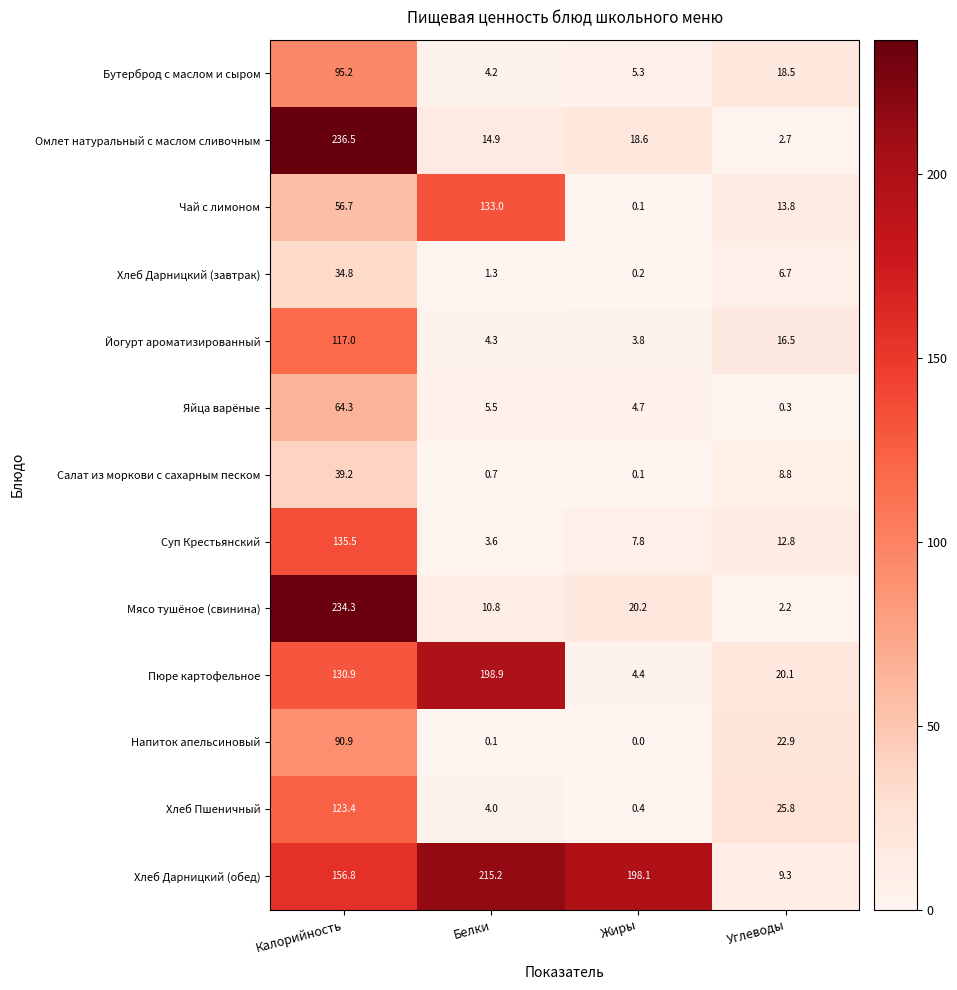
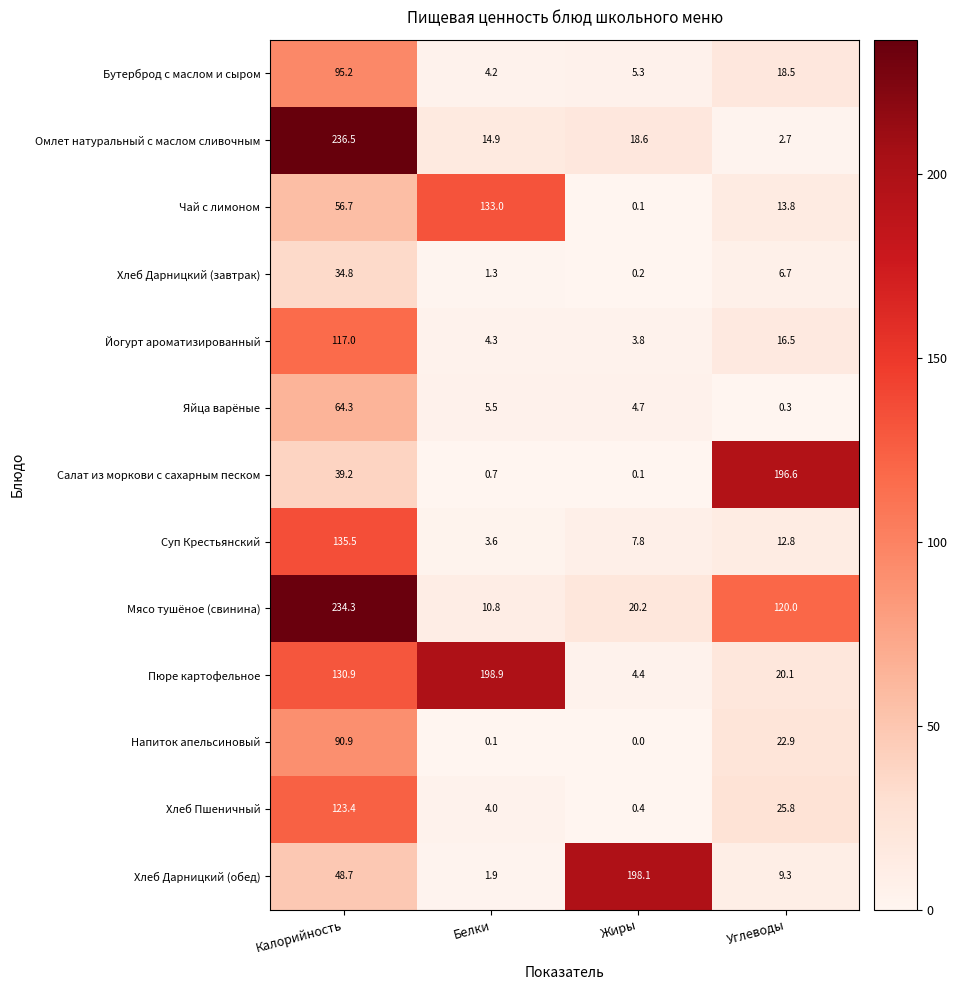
  {
    "Бутерброд с маслом и сыром": {
      "Калорийность": 95.2,
      "Белки": 4.2,
      "Жиры": 5.3,
      "Углеводы": 18.5
    },
    "Омлет натуральный с маслом сливочным": {
      "Калорийность": 236.5,
      "Белки": 14.9,
      "Жиры": 18.6,
      "Углеводы": 2.7
    },
    "Чай с лимоном": {
      "Калорийность": 56.7,
      "Белки": 133.0,
      "Жиры": 0.1,
      "Углеводы": 13.8
    },
    "Хлеб Дарницкий (завтрак)": {
      "Калорийность": 34.8,
      "Белки": 1.3,
      "Жиры": 0.2,
      "Углеводы": 6.7
    },
    "Йогурт ароматизированный": {
      "Калорийность": 117.0,
      "Белки": 4.3,
      "Жиры": 3.8,
      "Углеводы": 16.5
    },
    "Яйца варёные": {
      "Калорийность": 64.3,
      "Белки": 5.5,
      "Жиры": 4.7,
      "Углеводы": 0.3
    },
    "Салат из моркови с сахарным песком": {
      "Калорийность": 39.2,
      "Белки": 0.7,
      "Жиры": 0.1,
-     "Углеводы": 8.8
+     "Углеводы": 196.6
    },
    "Суп Крестьянский": {
      "Калорийность": 135.5,
      "Белки": 3.6,
      "Жиры": 7.8,
      "Углеводы": 12.8
    },
    "Мясо тушёное (свинина)": {
      "Калорийность": 234.3,
      "Белки": 10.8,
      "Жиры": 20.2,
-     "Углеводы": 2.2
+     "Углеводы": 120.0
    },
    "Пюре картофельное": {
      "Калорийность": 130.9,
      "Белки": 198.9,
      "Жиры": 4.4,
      "Углеводы": 20.1
    },
    "Напиток апельсиновый": {
      "Калорийность": 90.9,
      "Белки": 0.1,
      "Жиры": 0.0,
      "Углеводы": 22.9
    },
    "Хлеб Пшеничный": {
      "Калорийность": 123.4,
      "Белки": 4.0,
      "Жиры": 0.4,
      "Углеводы": 25.8
    },
    "Хлеб Дарницкий (обед)": {
-     "Калорийность": 156.8,
-     "Белки": 215.2,
+     "Калорийность": 48.7,
+     "Белки": 1.9,
      "Жиры": 198.1,
      "Углеводы": 9.3
    }
  }
